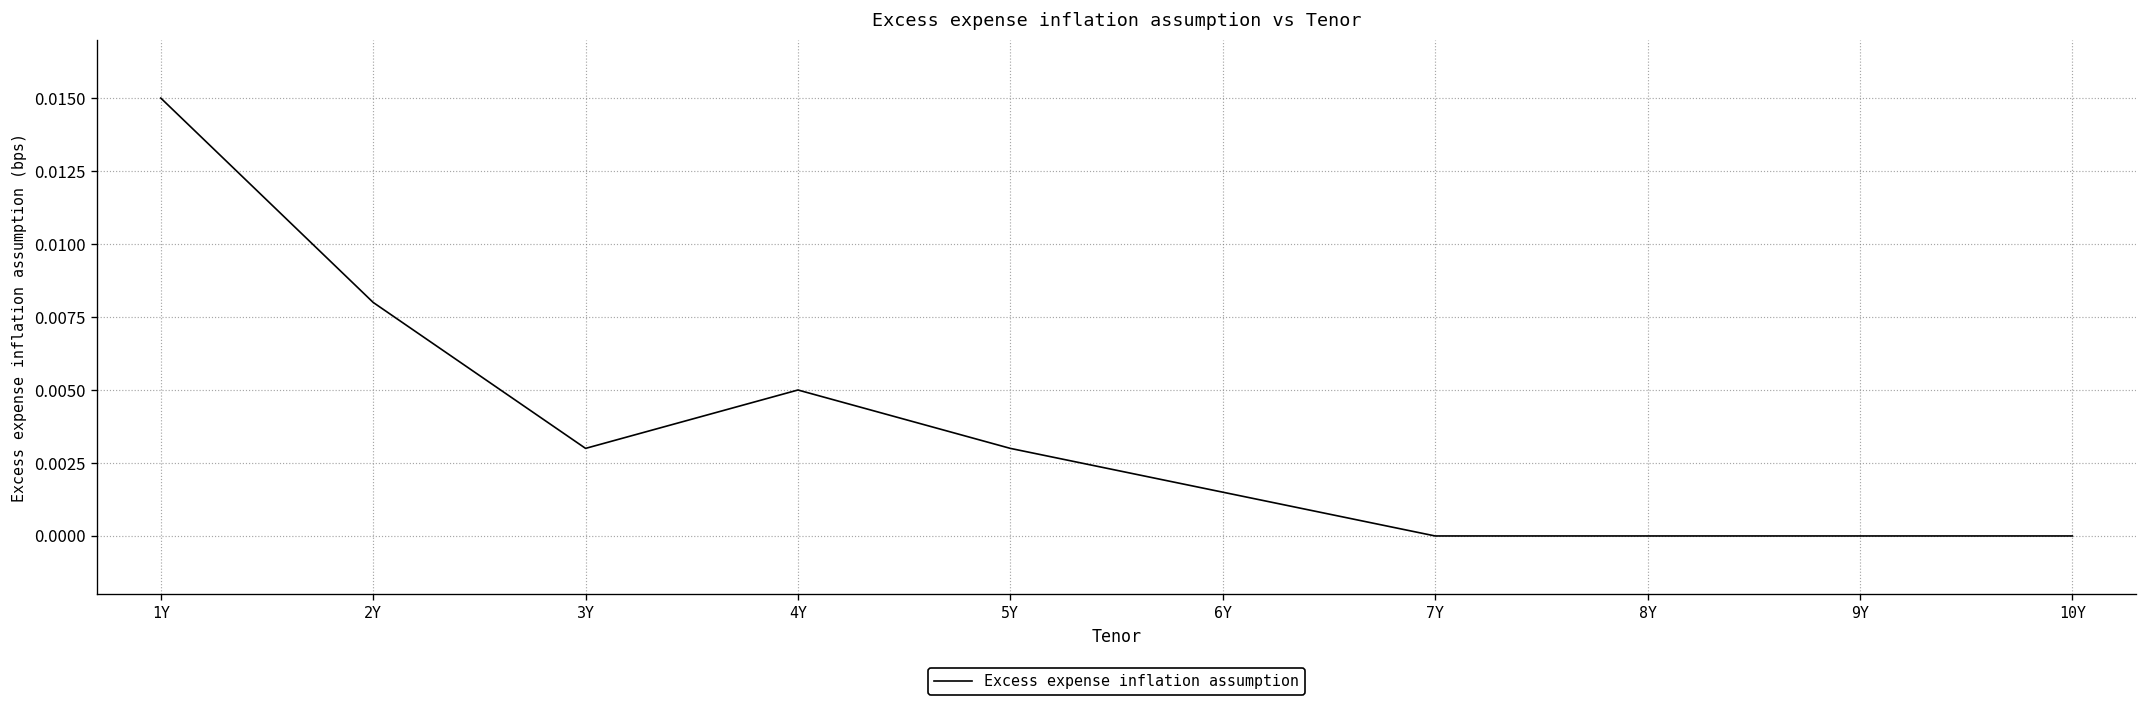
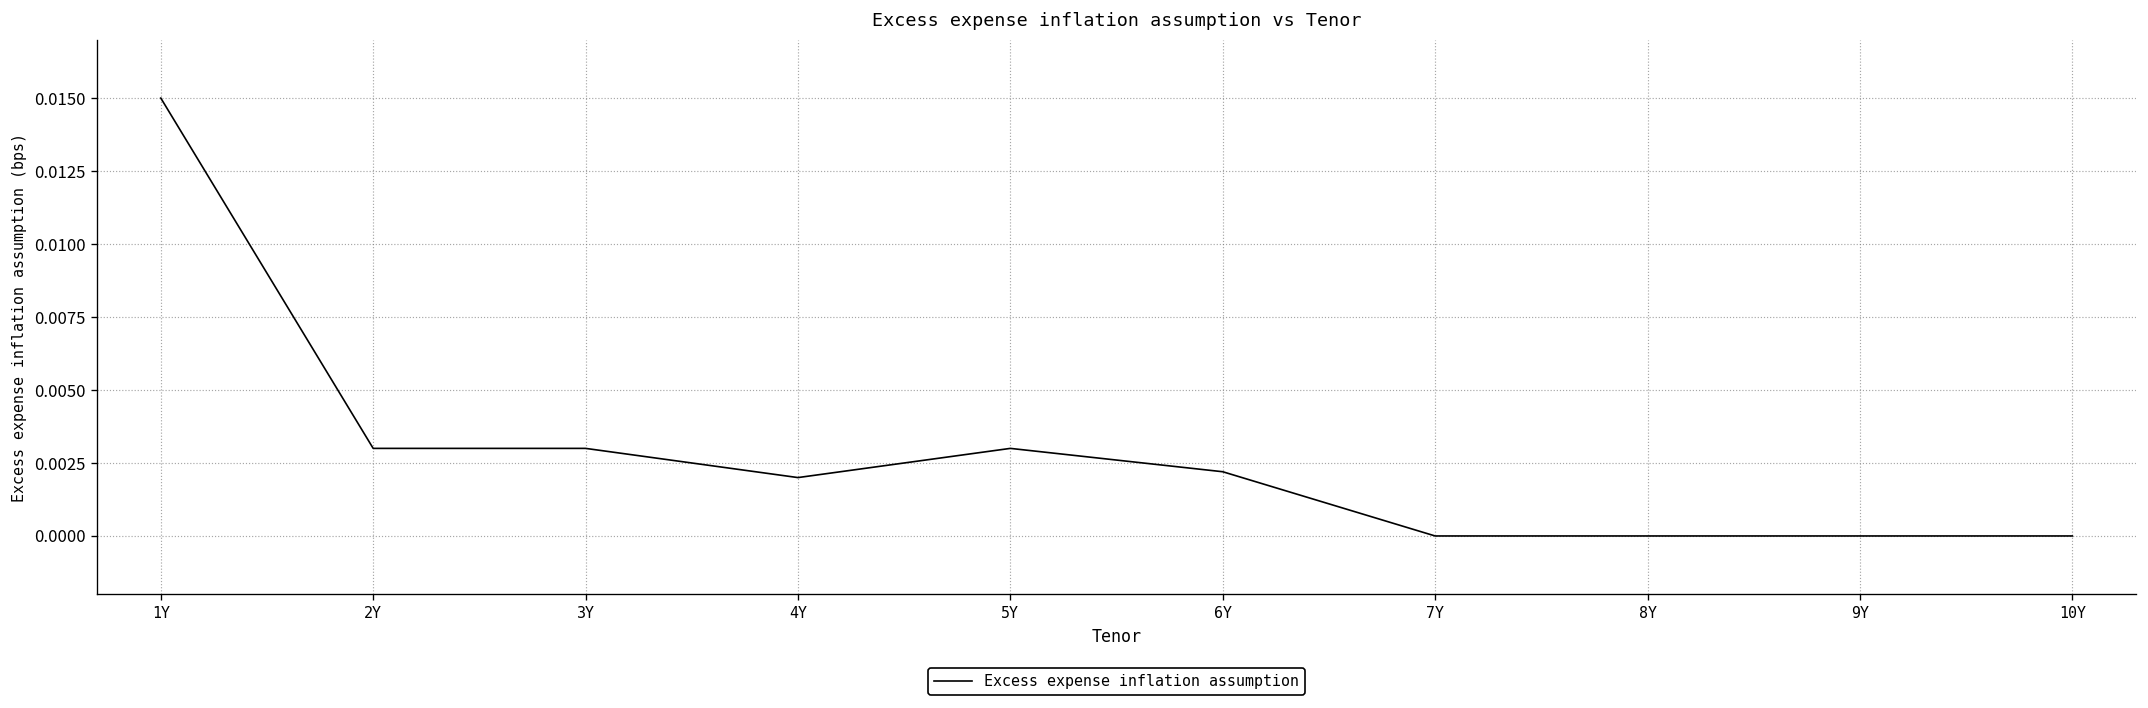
  {
    "1Y": 0.0150,
-   "2Y": 0.008,
+   "2Y": 0.003,
    "3Y": 0.0030,
-   "4Y": 0.005,
+   "4Y": 0.002,
    "5Y": 0.0030,
-   "6Y": 0.0015,
+   "6Y": 0.0022,
    "7Y": 0.0000,
    "8Y": 0.0000,
    "9Y": 0.0000,
    "10Y": 0.0000
  }
